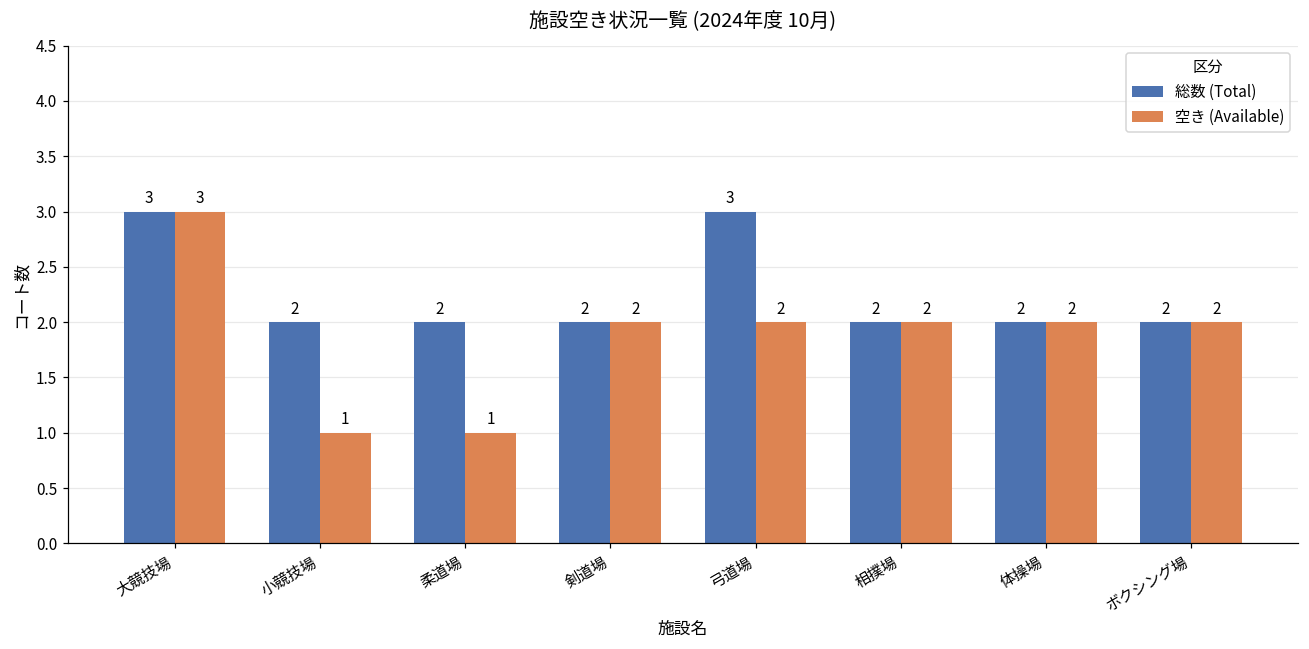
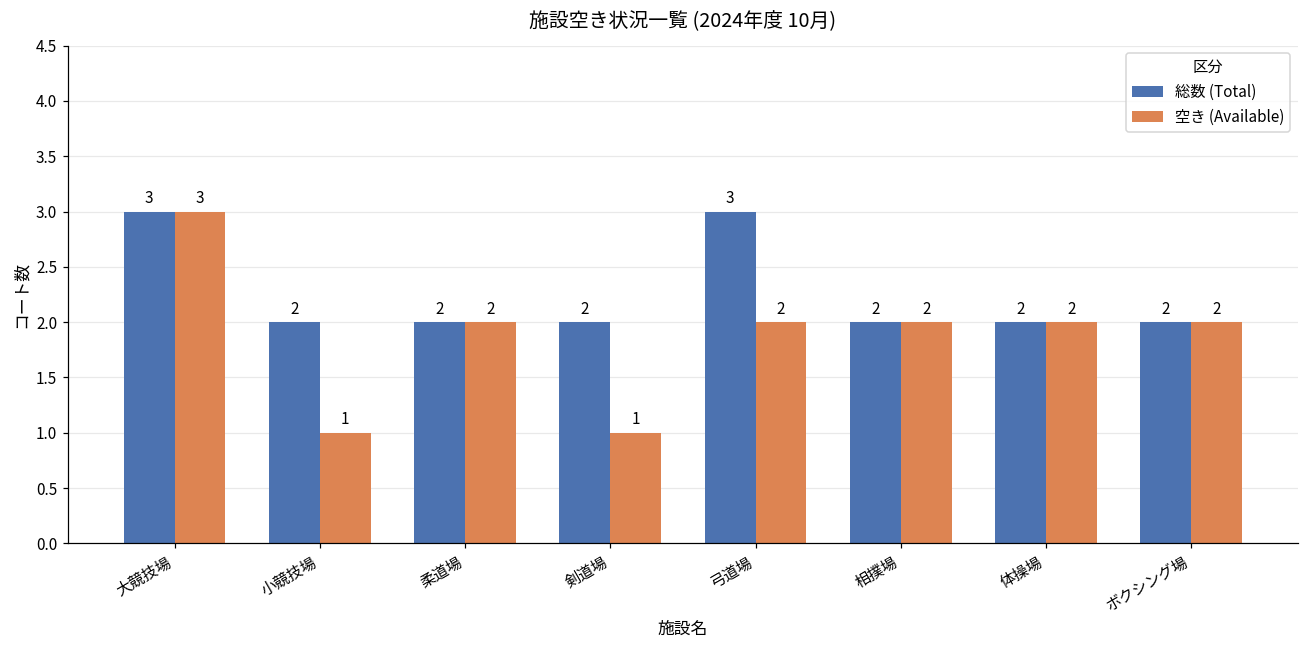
  {
    "総数 (Total)": {
      "大競技場": 3,
      "小競技場": 2,
      "柔道場": 2,
      "剣道場": 2,
      "弓道場": 3,
      "相撲場": 2,
      "体操場": 2,
      "ボクシング場": 2
    },
    "空き (Available)": {
      "大競技場": 3,
      "小競技場": 1,
-     "柔道場": 1,
-     "剣道場": 2,
+     "柔道場": 2,
+     "剣道場": 1,
      "弓道場": 2,
      "相撲場": 2,
      "体操場": 2,
      "ボクシング場": 2
    }
  }
